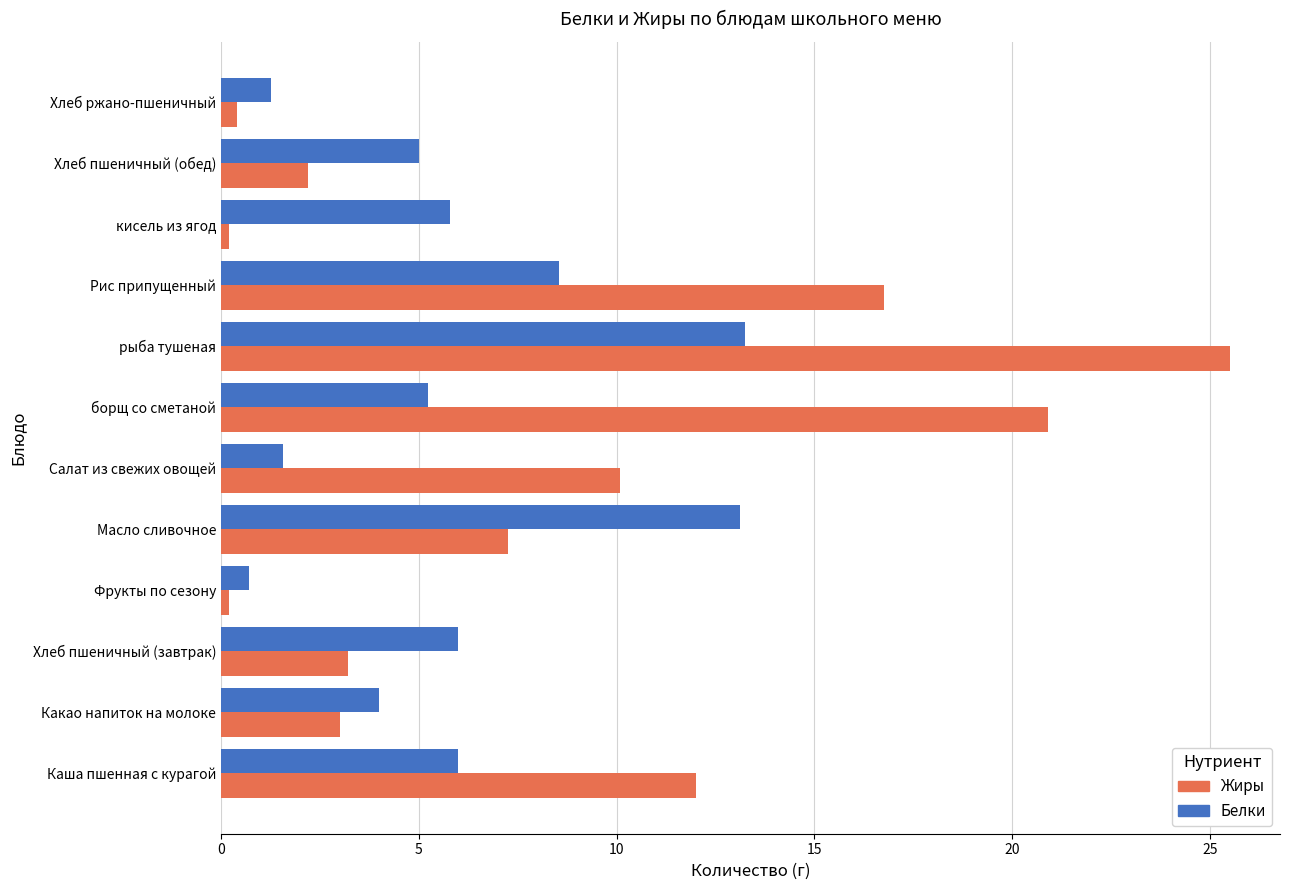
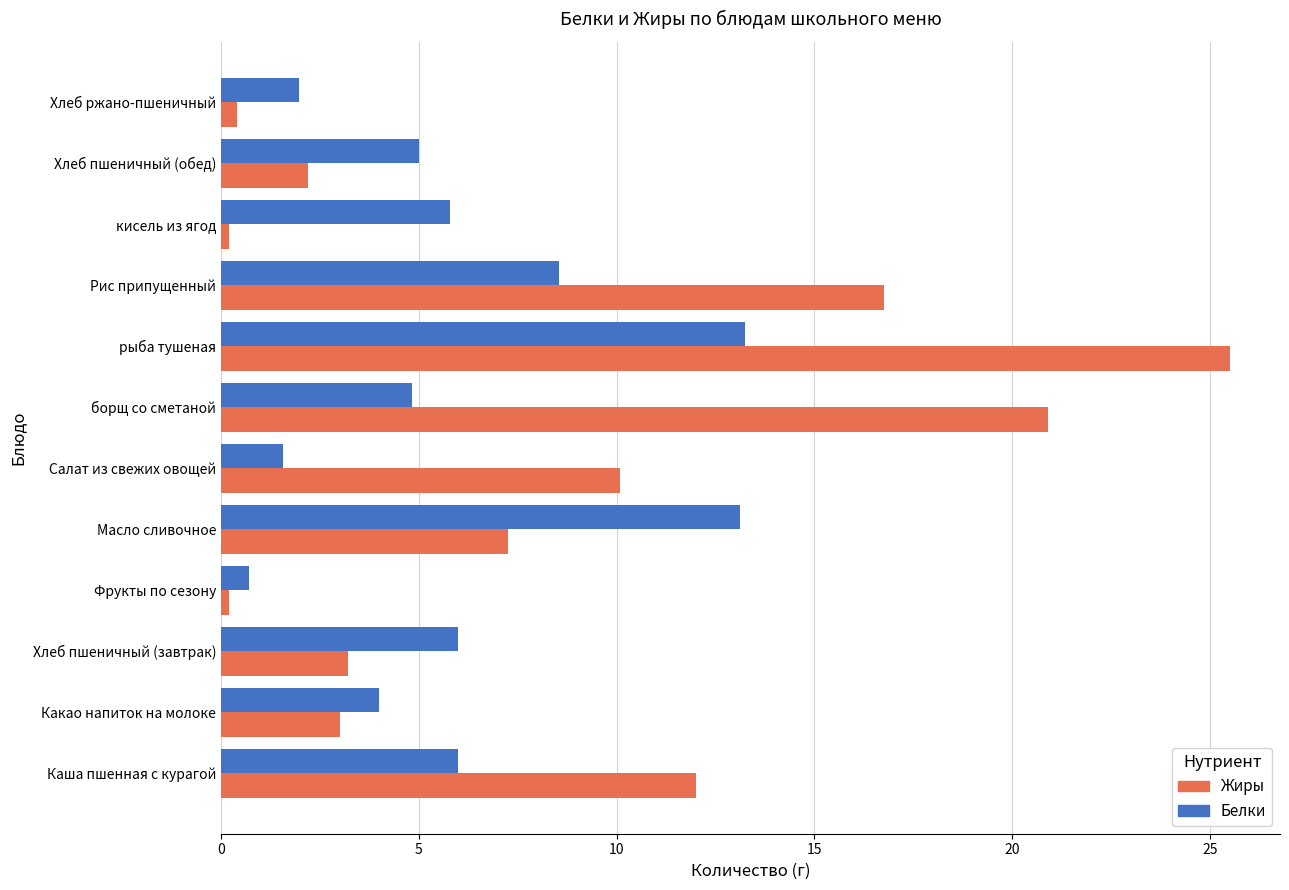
  {
    "Жиры": {
      "Хлеб ржано-пшеничный": 0.4,
      "Хлеб пшеничный (обед)": 2.2,
      "кисель из ягод": 0.2,
      "Рис припущенный": 16.8,
      "рыба тушеная": 25.5,
      "борщ со сметаной": 20.9,
      "Салат из свежих овощей": 10.1,
      "Масло сливочное": 7.3,
      "Фрукты по сезону": 0.2,
      "Хлеб пшеничный (завтрак)": 3.2,
      "Какао напиток на молоке": 3.0,
      "Каша пшенная с курагой": 12.0
    },
    "Белки": {
-     "Хлеб ржано-пшеничный": 1.3,
+     "Хлеб ржано-пшеничный": 2.0,
      "Хлеб пшеничный (обед)": 5.0,
      "кисель из ягод": 5.8,
      "Рис припущенный": 8.6,
      "рыба тушеная": 13.2,
-     "борщ со сметаной": 5.2,
+     "борщ со сметаной": 4.8,
      "Салат из свежих овощей": 1.6,
      "Масло сливочное": 13.1,
      "Фрукты по сезону": 0.7,
      "Хлеб пшеничный (завтрак)": 6.0,
      "Какао напиток на молоке": 4.0,
      "Каша пшенная с курагой": 6.0
    }
  }
